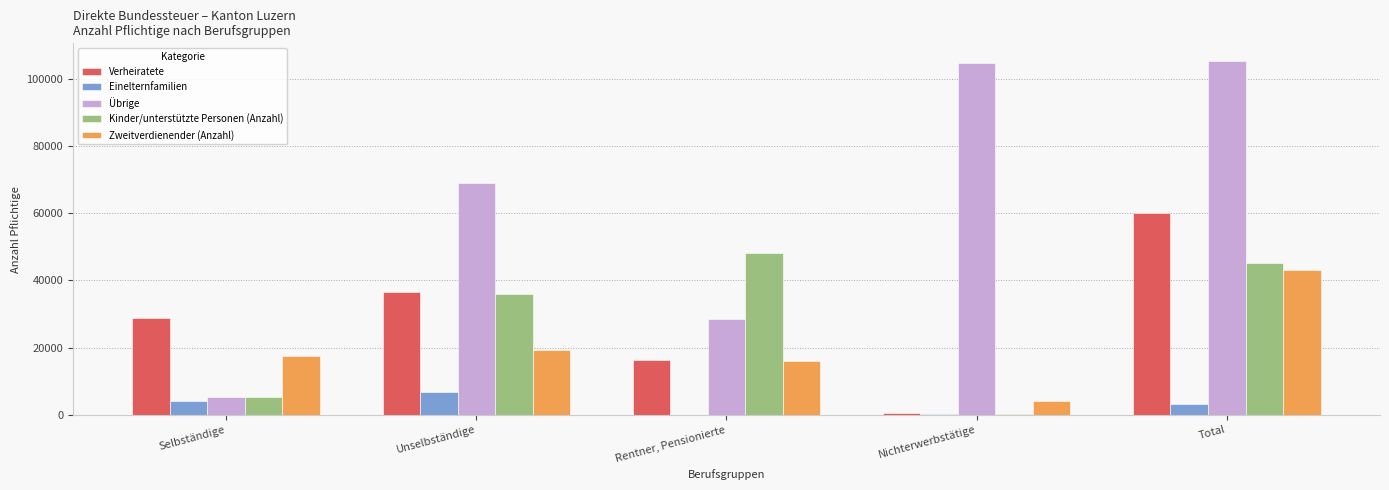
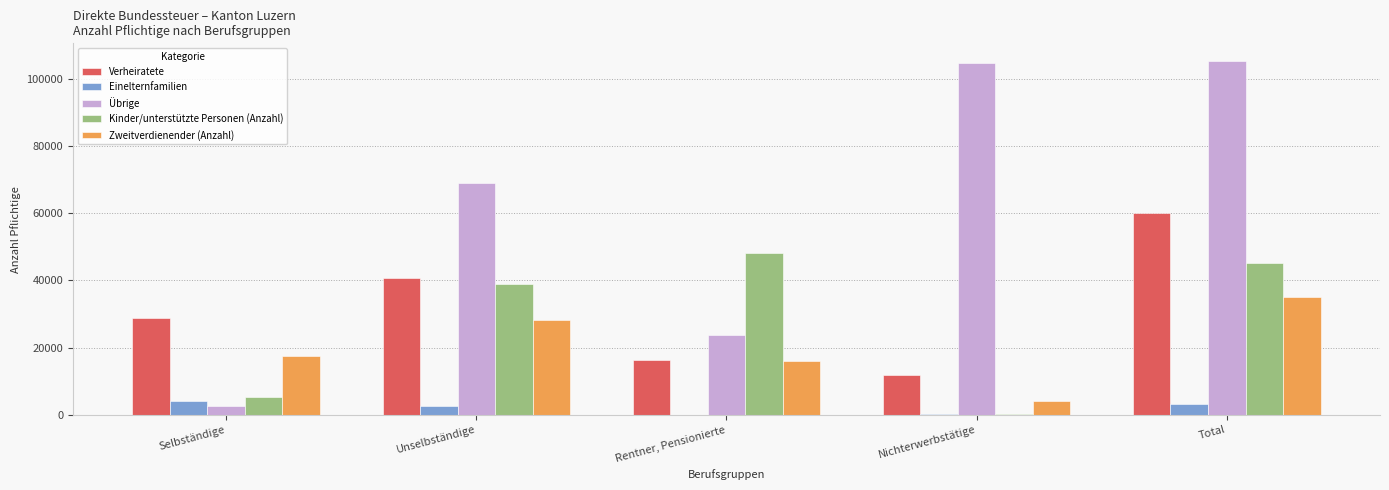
  {
    "Verheiratete": {
      "Selbständige": 29000,
-     "Unselbständige": 37000,
+     "Unselbständige": 41000,
      "Rentner, Pensionierte": 16000,
-     "Nichterwerbstätige": 0,
+     "Nichterwerbstätige": 12000,
      "Total": 60000
    },
    "Einelternfamilien": {
      "Selbständige": 4000,
-     "Unselbständige": 7000,
+     "Unselbständige": 3000,
      "Total": 3000
    },
    "Übrige": {
-     "Selbständige": 5000,
+     "Selbständige": 3000,
      "Unselbständige": 69000,
-     "Rentner, Pensionierte": 29000,
+     "Rentner, Pensionierte": 24000,
      "Nichterwerbstätige": 105000,
      "Total": 105000
    },
    "Kinder/unterstützte Personen (Anzahl)": {
      "Selbständige": 5000,
-     "Unselbständige": 36000,
+     "Unselbständige": 39000,
      "Rentner, Pensionierte": 48000,
      "Total": 45000
    },
    "Zweitverdienender (Anzahl)": {
      "Selbständige": 17000,
-     "Unselbständige": 19000,
+     "Unselbständige": 28000,
      "Rentner, Pensionierte": 16000,
      "Nichterwerbstätige": 4000,
-     "Total": 43000
+     "Total": 35000
    }
  }
